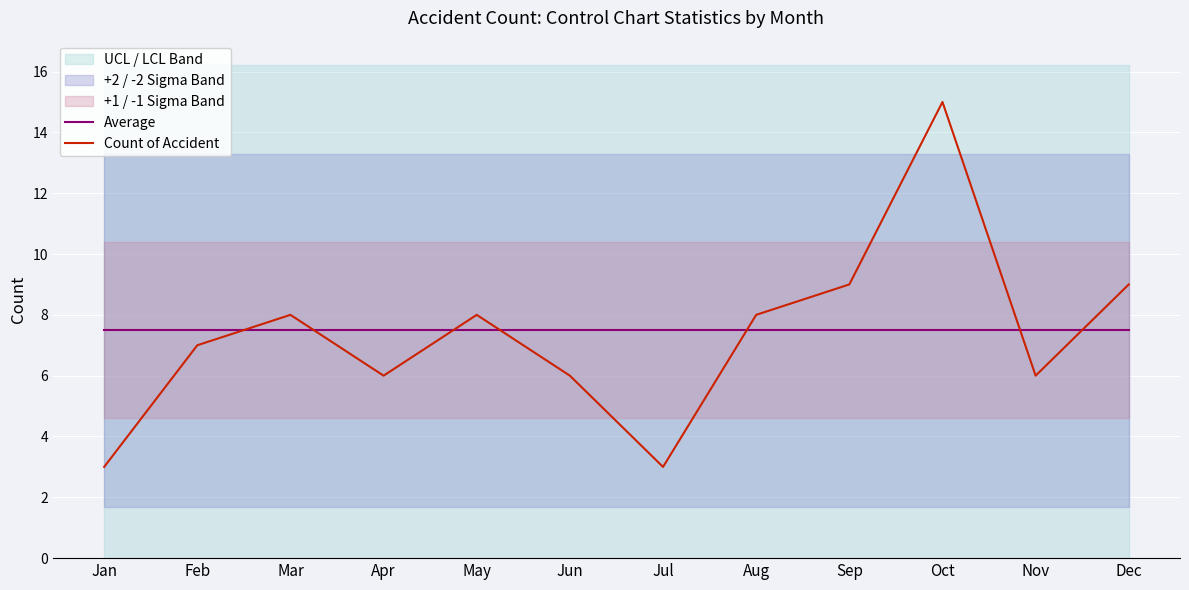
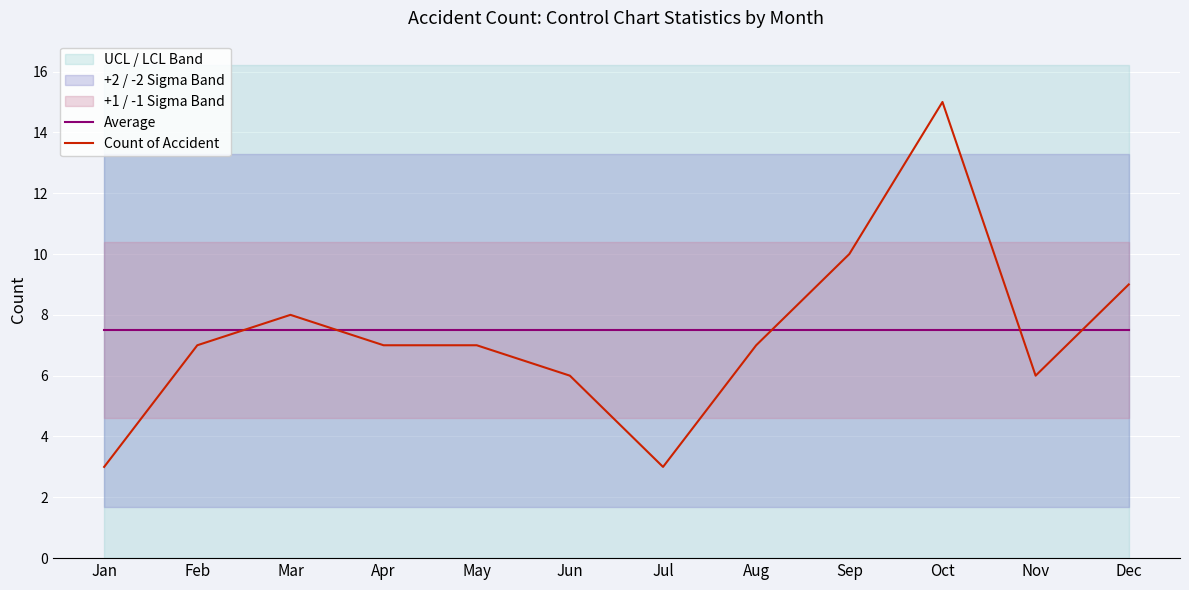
  {
    "Average": {
      "Jan": 7.5,
      "Feb": 7.5,
      "Mar": 7.5,
      "Apr": 7.5,
      "May": 7.5,
      "Jun": 7.5,
      "Jul": 7.5,
      "Aug": 7.5,
      "Sep": 7.5,
      "Oct": 7.5,
      "Nov": 7.5,
      "Dec": 7.5
    },
    "Count of Accident": {
      "Jan": 3,
      "Feb": 7,
      "Mar": 8,
-     "Apr": 6,
-     "May": 8,
+     "Apr": 7,
+     "May": 7,
      "Jun": 6,
      "Jul": 3,
-     "Aug": 8,
-     "Sep": 9,
+     "Aug": 7,
+     "Sep": 10,
      "Oct": 15,
      "Nov": 6,
      "Dec": 9
    }
  }
